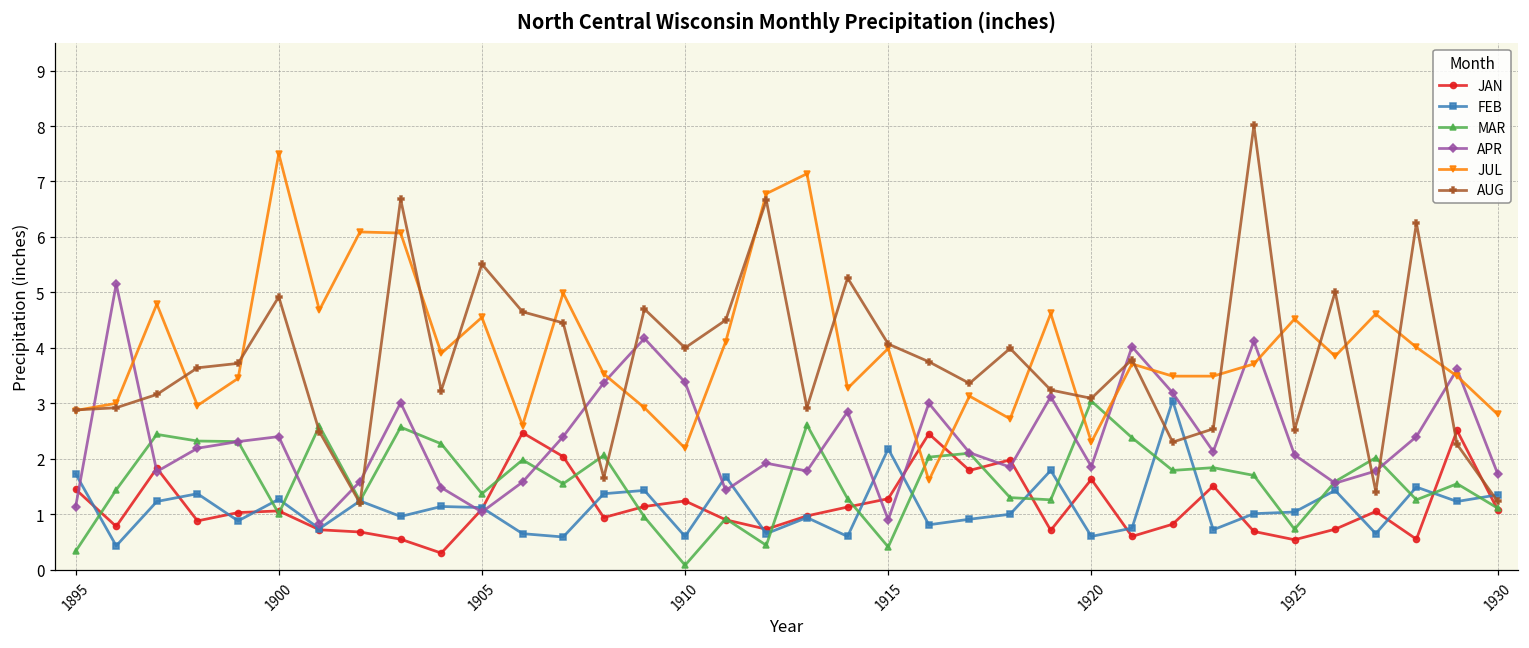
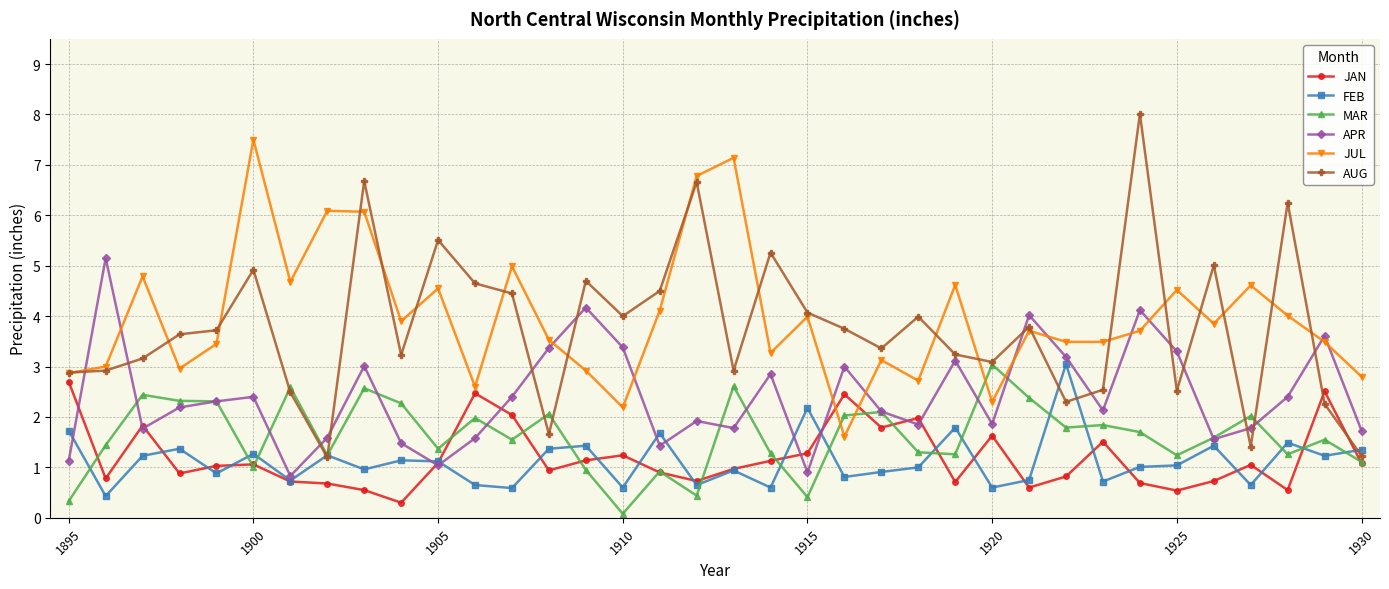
  {
    "JAN": {
-     "1895": 1.5,
+     "1895": 2.7,
      "1910": 1.2,
      "1915": 1.3,
      "1920": 1.6,
      "1925": 0.5
    },
    "FEB": {
      "1895": 1.7,
      "1900": 1.3,
      "1910": 0.6,
      "1915": 2.2,
      "1920": 0.6,
      "1925": 1.0,
      "1930": 1.4
    },
    "MAR": {
      "1895": 0.3,
      "1905": 1.4,
      "1910": 0.1,
      "1915": 0.4,
-     "1925": 0.7
+     "1925": 1.2
    },
    "APR": {
      "1895": 1.1,
      "1900": 2.4,
      "1910": 3.4,
      "1915": 0.9,
      "1920": 1.9,
-     "1925": 2.1,
+     "1925": 3.3,
      "1930": 1.7
    },
    "JUL": {
      "1900": 7.5,
      "1905": 4.6,
      "1910": 2.2,
      "1915": 4.0,
      "1920": 2.3,
      "1925": 4.5,
      "1930": 2.8
    },
    "AUG": {
      "1900": 4.9,
      "1905": 5.5,
      "1910": 4.0,
      "1915": 4.1,
      "1925": 2.5,
      "1930": 1.2
    }
  }
